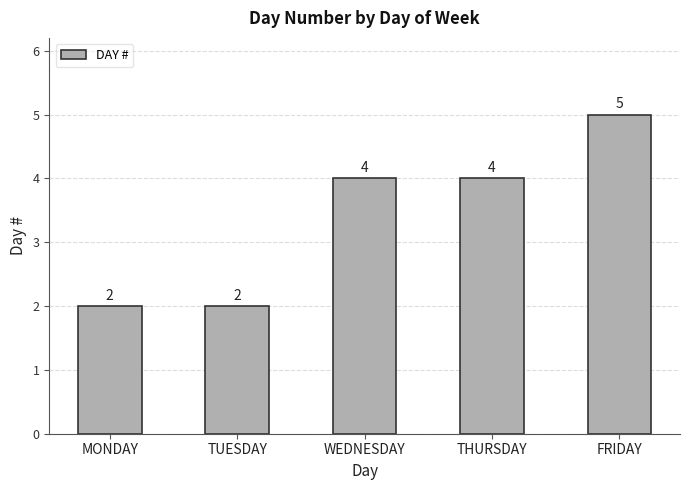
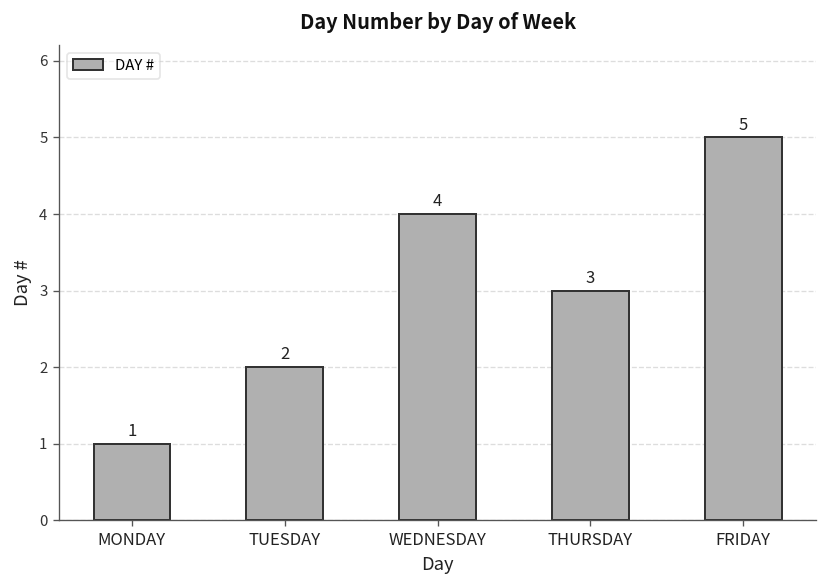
  {
-   "MONDAY": 2,
+   "MONDAY": 1,
    "TUESDAY": 2,
    "WEDNESDAY": 4,
-   "THURSDAY": 4,
+   "THURSDAY": 3,
    "FRIDAY": 5
  }
